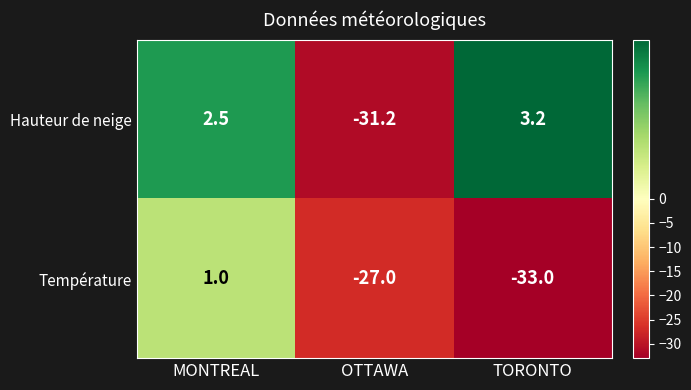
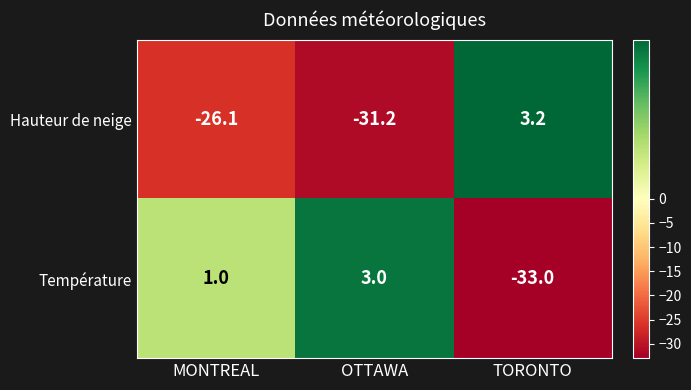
  {
    "Hauteur de neige": {
-     "MONTREAL": 2.5,
+     "MONTREAL": -26.1,
      "OTTAWA": -31.2,
      "TORONTO": 3.2
    },
    "Température": {
      "MONTREAL": 1.0,
-     "OTTAWA": -27.0,
+     "OTTAWA": 3.0,
      "TORONTO": -33.0
    }
  }
